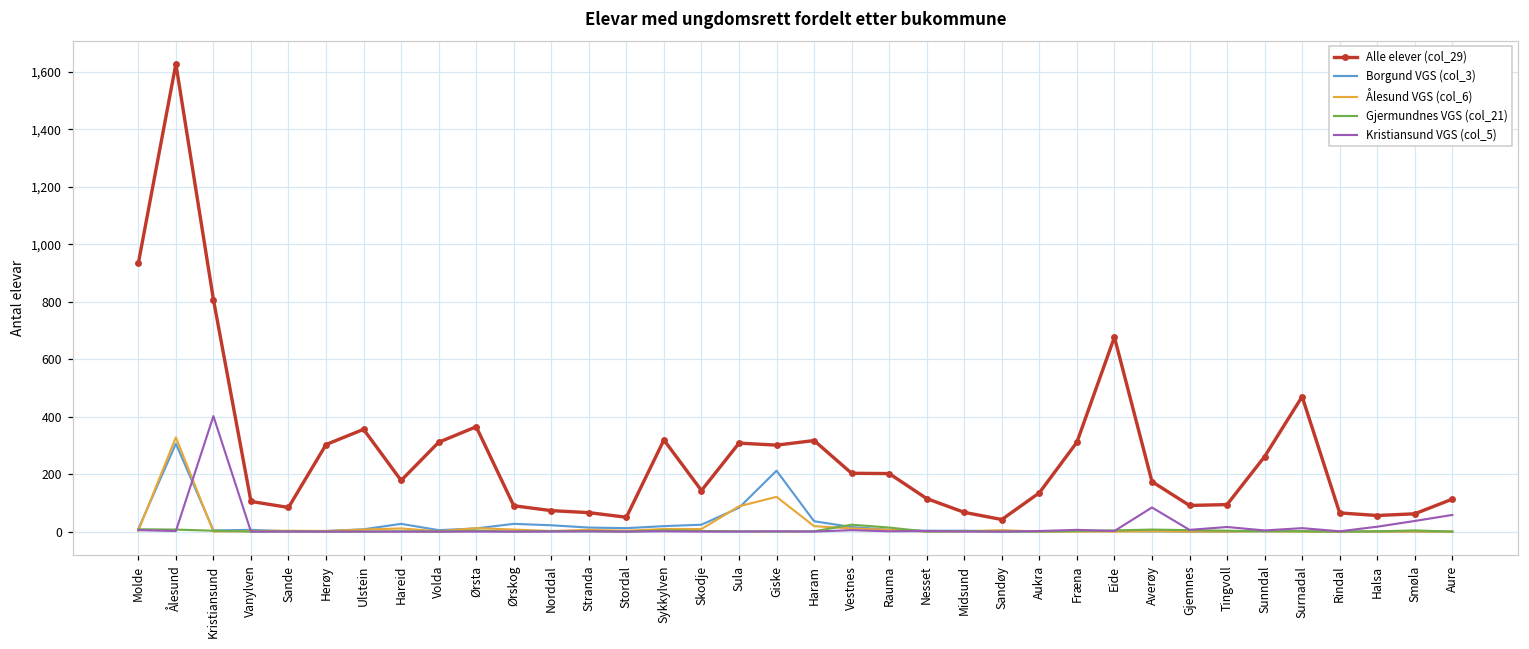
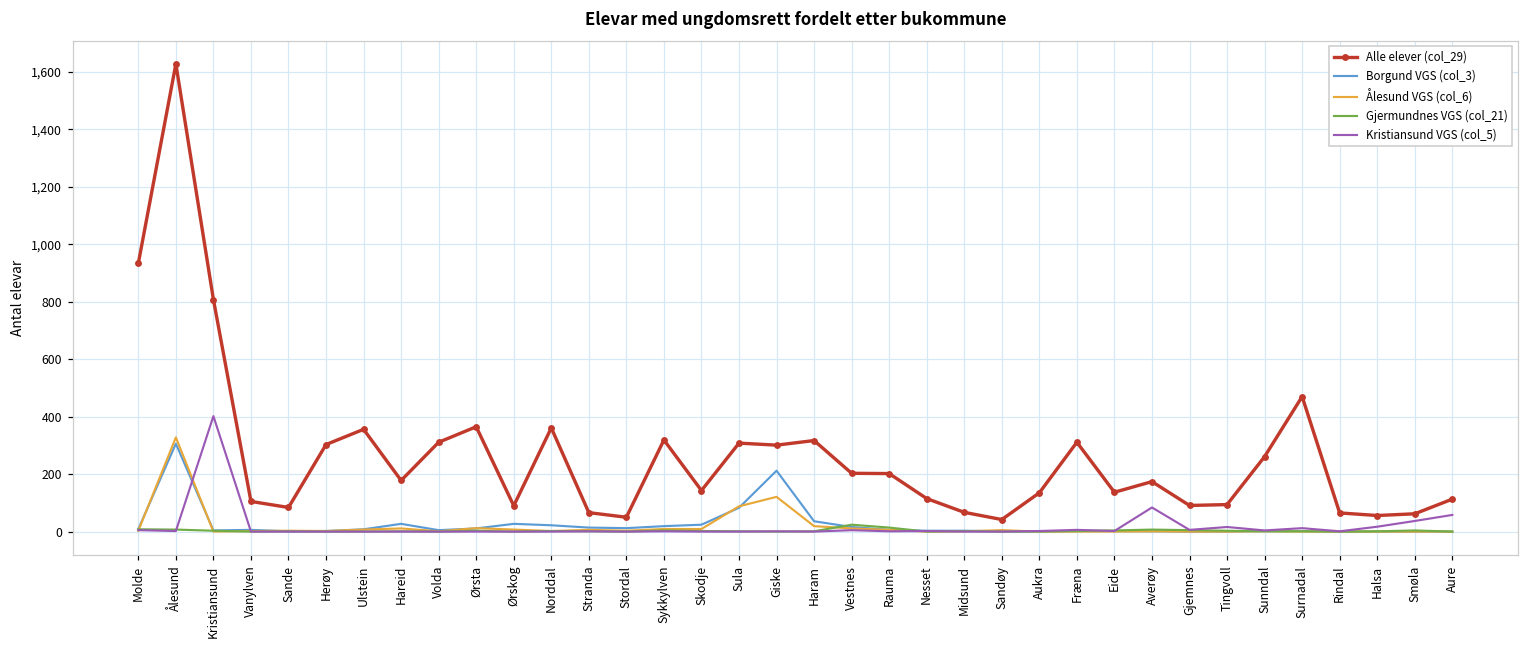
  {
    "Alle elever (col_29)": {
      "Molde": "930",
      "Ålesund": "1,630",
      "Kristiansund": "810",
      "Vanylven": "110",
      "Sande": "80",
      "Herøy": "300",
      "Ulstein": "360",
      "Hareid": "180",
      "Volda": "310",
      "Ørsta": "370",
      "Ørskog": "90",
-     "Norddal": "70",
+     "Norddal": "360",
      "Stranda": "70",
      "Stordal": "50",
      "Sykkylven": "320",
      "Skodje": "140",
      "Sula": "310",
      "Giske": "300",
      "Haram": "320",
      "Vestnes": "200",
      "Rauma": "200",
      "Nesset": "120",
      "Midsund": "70",
      "Sandøy": "40",
      "Aukra": "140",
      "Fræna": "310",
-     "Eide": "680",
+     "Eide": "140",
      "Averøy": "170",
      "Gjemnes": "90",
      "Tingvoll": "90",
      "Sunndal": "260",
      "Surnadal": "470",
      "Rindal": "70",
      "Halsa": "60",
      "Smøla": "60",
      "Aure": "110"
    },
    "Borgund VGS (col_3)": {
      "Ålesund": "310",
      "Hareid": "30",
      "Ørskog": "30",
      "Norddal": "20",
      "Sykkylven": "20",
      "Skodje": "20",
      "Giske": "210",
      "Haram": "40"
    },
    "Ålesund VGS (col_6)": {
      "Ålesund": "330",
      "Hareid": "10",
      "Giske": "120",
      "Haram": "20"
    },
    "Kristiansund VGS (col_5)": {
      "Kristiansund": "400",
      "Averøy": "80",
      "Tingvoll": "20",
      "Surnadal": "10",
      "Halsa": "20",
      "Smøla": "40",
      "Aure": "60"
    }
  }
